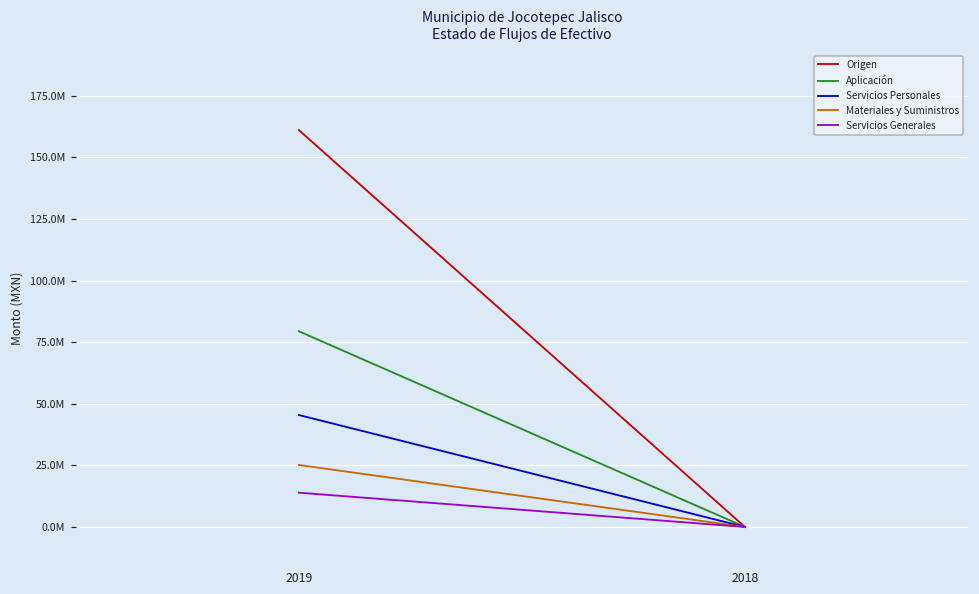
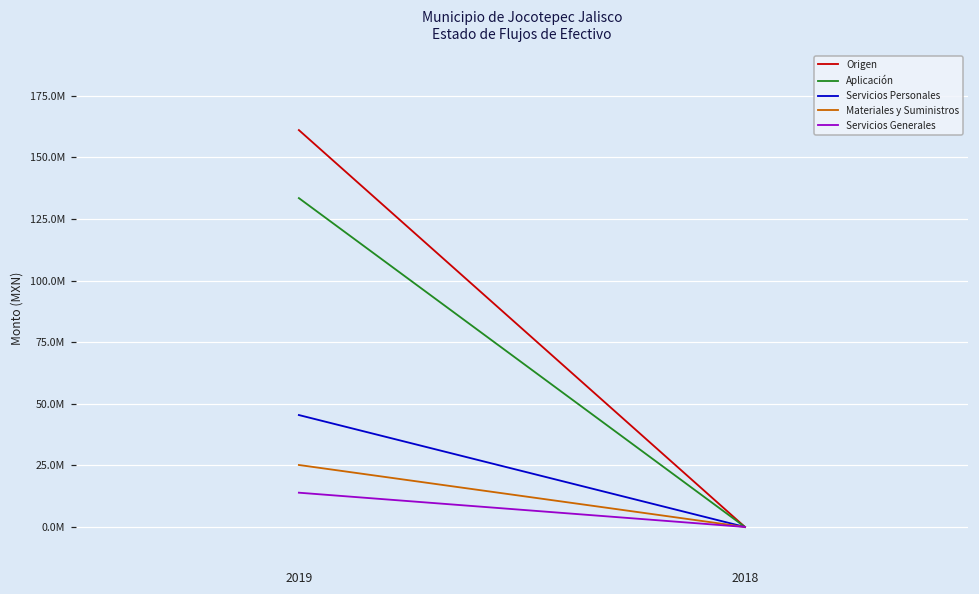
  {
    "Origen": {
      "2019": 161000000
    },
    "Aplicación": {
-     "2019": 79000000
+     "2019": 133000000
    },
    "Servicios Personales": {
      "2019": 45000000
    },
    "Materiales y Suministros": {
      "2019": 25000000
    },
    "Servicios Generales": {
      "2019": 14000000
    }
  }
